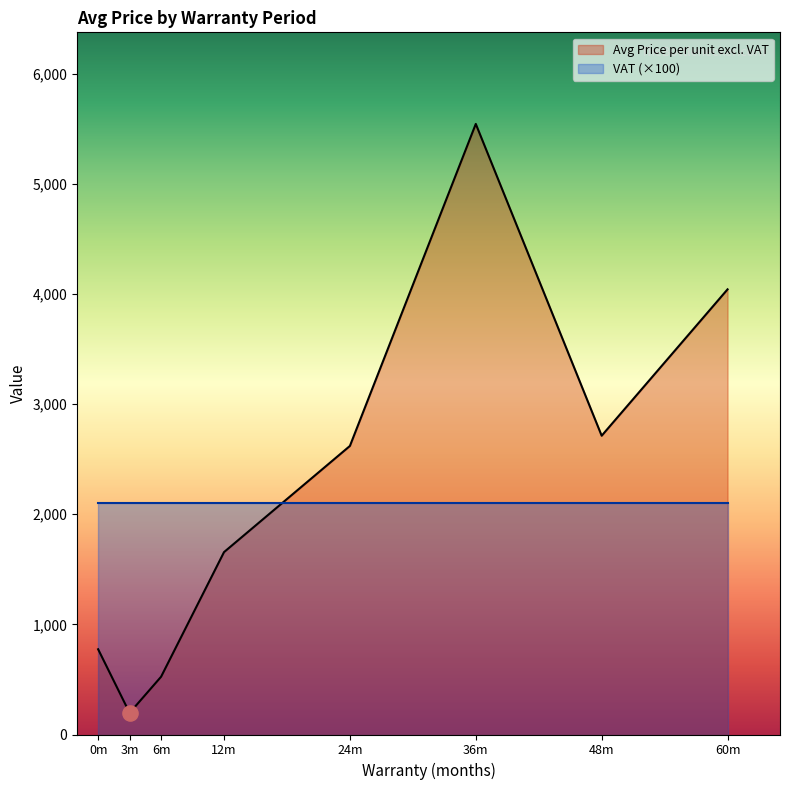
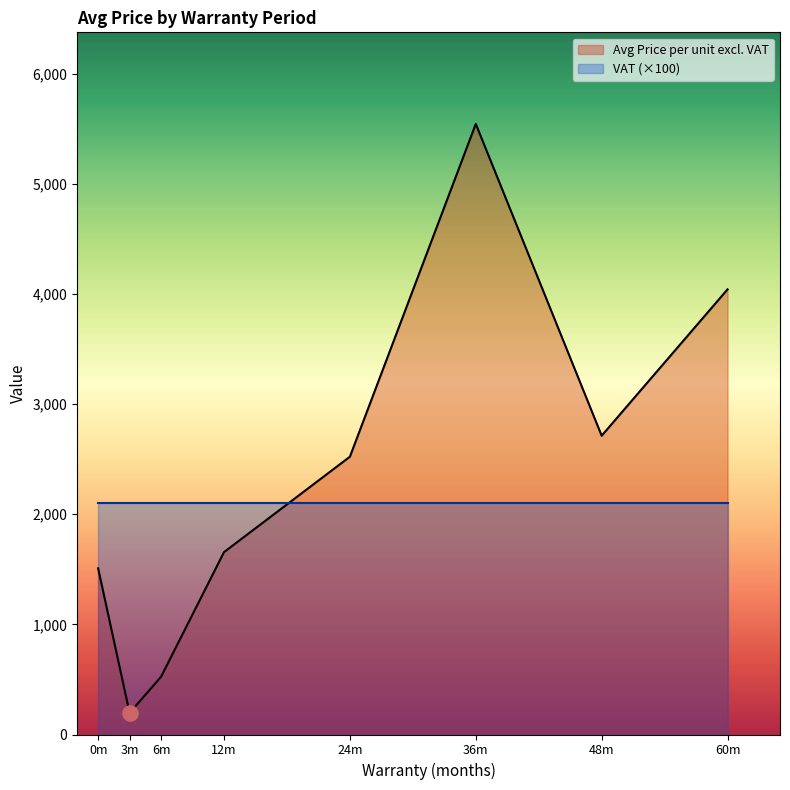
  {
    "Avg Price per unit excl. VAT": {
-     "0m": "770",
+     "0m": "1,510",
      "6m": "520",
      "12m": "1,660",
-     "24m": "2,620",
+     "24m": "2,520",
      "36m": "5,540",
      "48m": "2,710",
      "60m": "4,040"
    },
    "VAT (×100)": {
      "0m": "2,100",
      "3m": "2,100",
      "6m": "2,100",
      "12m": "2,100",
      "24m": "2,100",
      "36m": "2,100",
      "48m": "2,100",
      "60m": "2,100"
    }
  }
